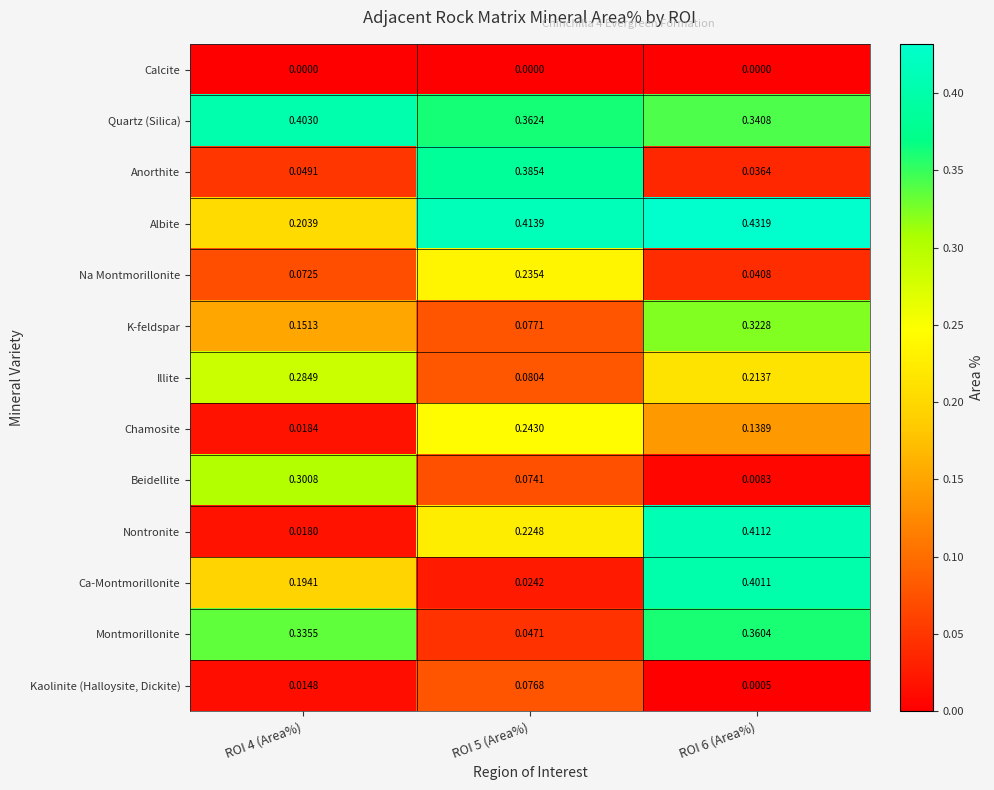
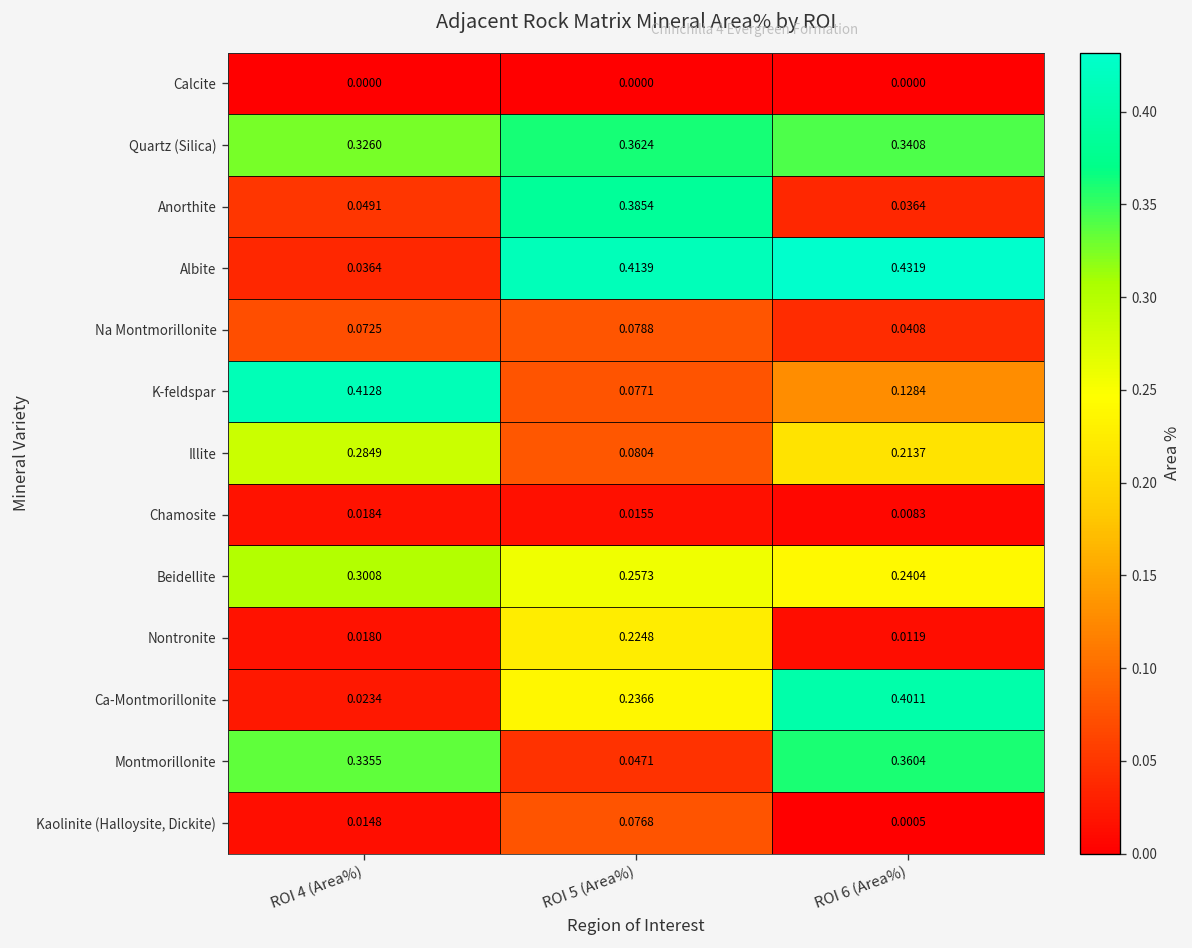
  {
    "Calcite": {
      "ROI 4 (Area%)": 0.0000,
      "ROI 5 (Area%)": 0.0000,
      "ROI 6 (Area%)": 0.0000
    },
    "Quartz (Silica)": {
-     "ROI 4 (Area%)": 0.4030,
+     "ROI 4 (Area%)": 0.3260,
      "ROI 5 (Area%)": 0.3624,
      "ROI 6 (Area%)": 0.3408
    },
    "Anorthite": {
      "ROI 4 (Area%)": 0.0491,
      "ROI 5 (Area%)": 0.3854,
      "ROI 6 (Area%)": 0.0364
    },
    "Albite": {
-     "ROI 4 (Area%)": 0.2039,
+     "ROI 4 (Area%)": 0.0364,
      "ROI 5 (Area%)": 0.4139,
      "ROI 6 (Area%)": 0.4319
    },
    "Na Montmorillonite": {
      "ROI 4 (Area%)": 0.0725,
-     "ROI 5 (Area%)": 0.2354,
+     "ROI 5 (Area%)": 0.0788,
      "ROI 6 (Area%)": 0.0408
    },
    "K-feldspar": {
-     "ROI 4 (Area%)": 0.1513,
+     "ROI 4 (Area%)": 0.4128,
      "ROI 5 (Area%)": 0.0771,
-     "ROI 6 (Area%)": 0.3228
+     "ROI 6 (Area%)": 0.1284
    },
    "Illite": {
      "ROI 4 (Area%)": 0.2849,
      "ROI 5 (Area%)": 0.0804,
      "ROI 6 (Area%)": 0.2137
    },
    "Chamosite": {
      "ROI 4 (Area%)": 0.0184,
-     "ROI 5 (Area%)": 0.2430,
-     "ROI 6 (Area%)": 0.1389
+     "ROI 5 (Area%)": 0.0155,
+     "ROI 6 (Area%)": 0.0083
    },
    "Beidellite": {
      "ROI 4 (Area%)": 0.3008,
-     "ROI 5 (Area%)": 0.0741,
-     "ROI 6 (Area%)": 0.0083
+     "ROI 5 (Area%)": 0.2573,
+     "ROI 6 (Area%)": 0.2404
    },
    "Nontronite": {
      "ROI 4 (Area%)": 0.0180,
      "ROI 5 (Area%)": 0.2248,
-     "ROI 6 (Area%)": 0.4112
+     "ROI 6 (Area%)": 0.0119
    },
    "Ca-Montmorillonite": {
-     "ROI 4 (Area%)": 0.1941,
-     "ROI 5 (Area%)": 0.0242,
+     "ROI 4 (Area%)": 0.0234,
+     "ROI 5 (Area%)": 0.2366,
      "ROI 6 (Area%)": 0.4011
    },
    "Montmorillonite": {
      "ROI 4 (Area%)": 0.3355,
      "ROI 5 (Area%)": 0.0471,
      "ROI 6 (Area%)": 0.3604
    },
    "Kaolinite (Halloysite, Dickite)": {
      "ROI 4 (Area%)": 0.0148,
      "ROI 5 (Area%)": 0.0768,
      "ROI 6 (Area%)": 0.0005
    }
  }
